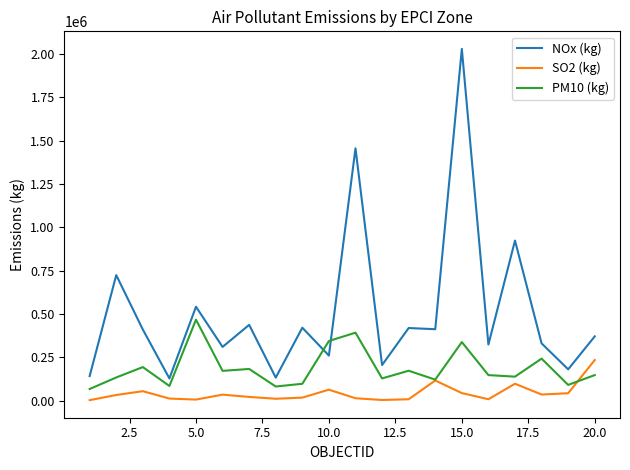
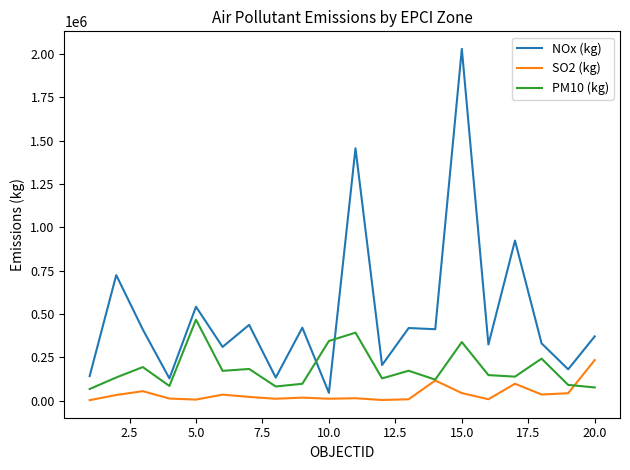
  {
    "NOx (kg)": {
      "5.0": 540000,
-     "10.0": 260000,
+     "10.0": 50000,
      "15.0": 2030000,
      "20.0": 370000
    },
    "SO2 (kg)": {
      "5.0": 10000,
-     "10.0": 60000,
+     "10.0": 10000,
      "15.0": 40000,
      "20.0": 230000
    },
    "PM10 (kg)": {
      "5.0": 470000,
      "10.0": 340000,
      "15.0": 340000,
-     "20.0": 150000
+     "20.0": 80000
    }
  }
